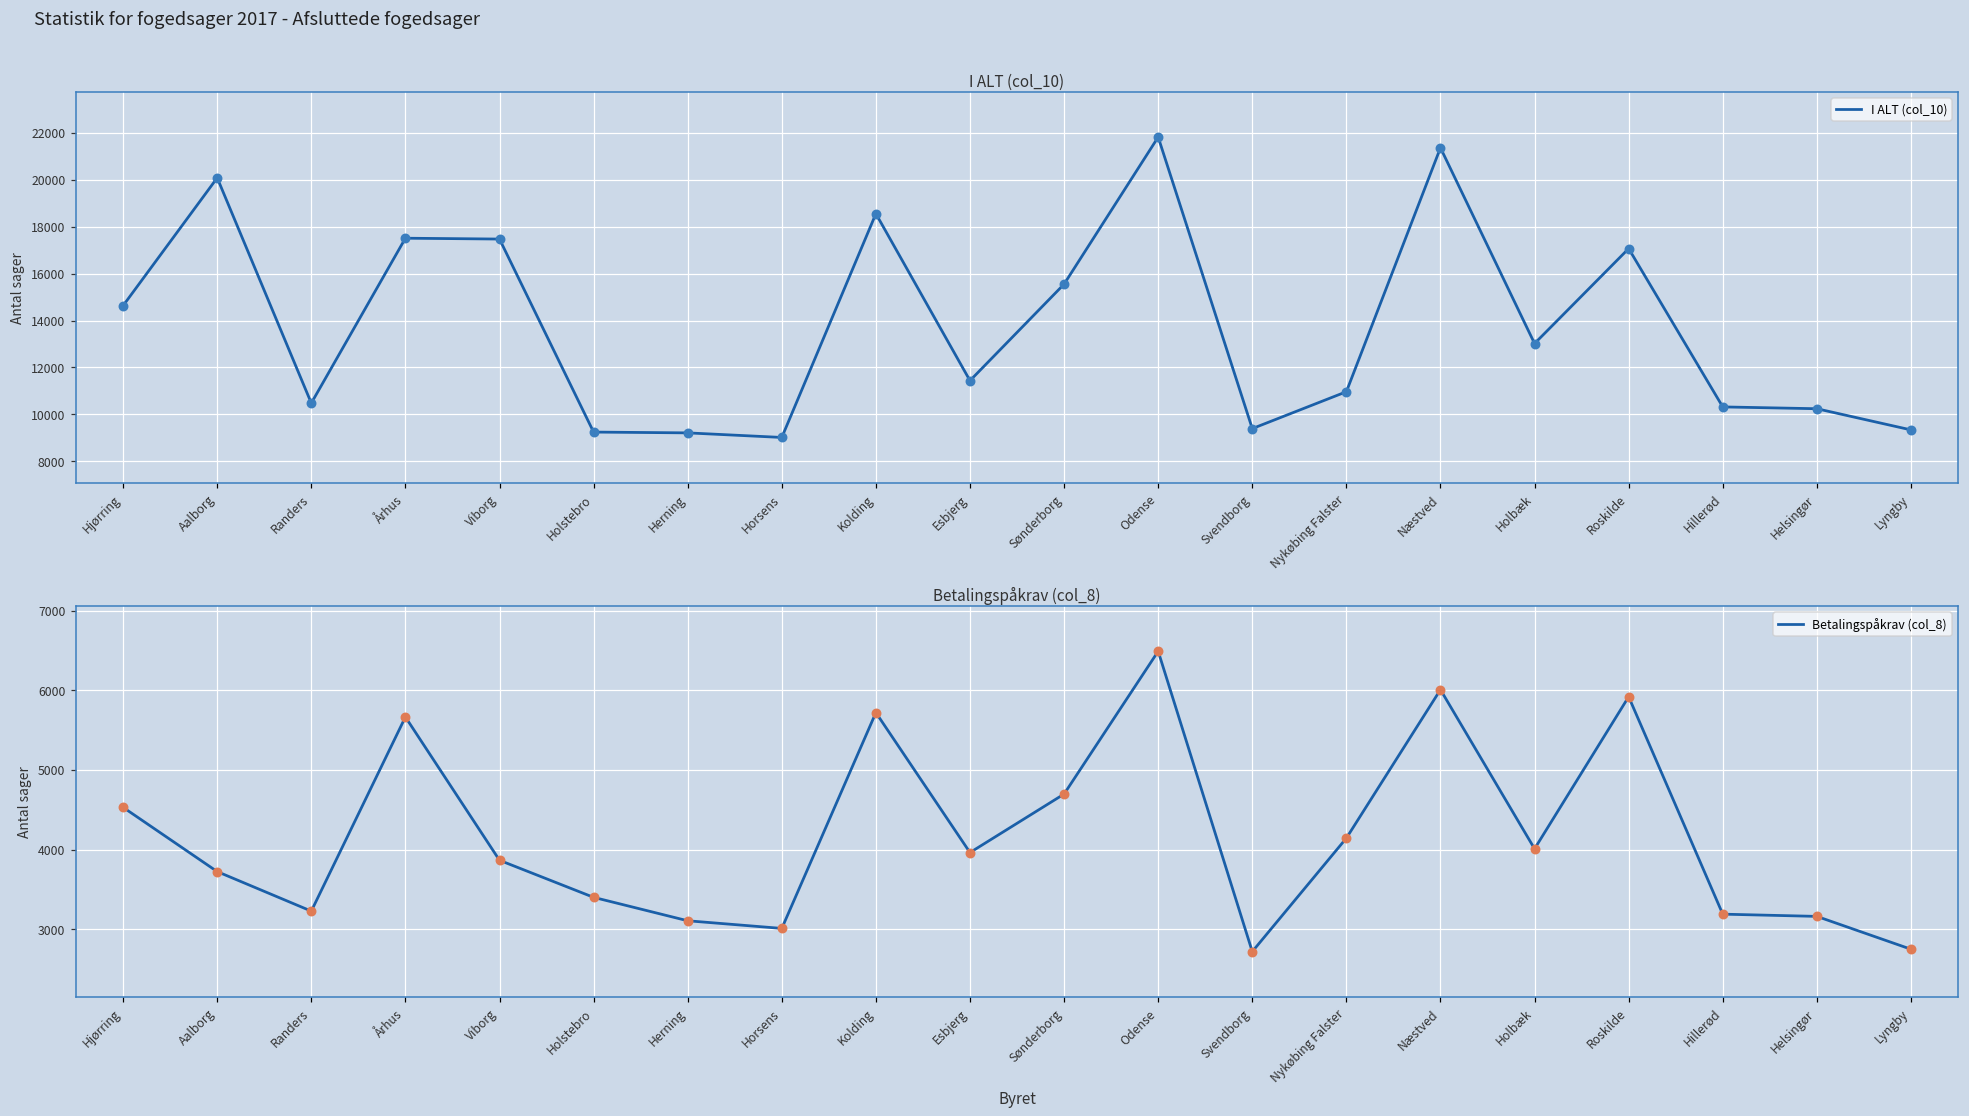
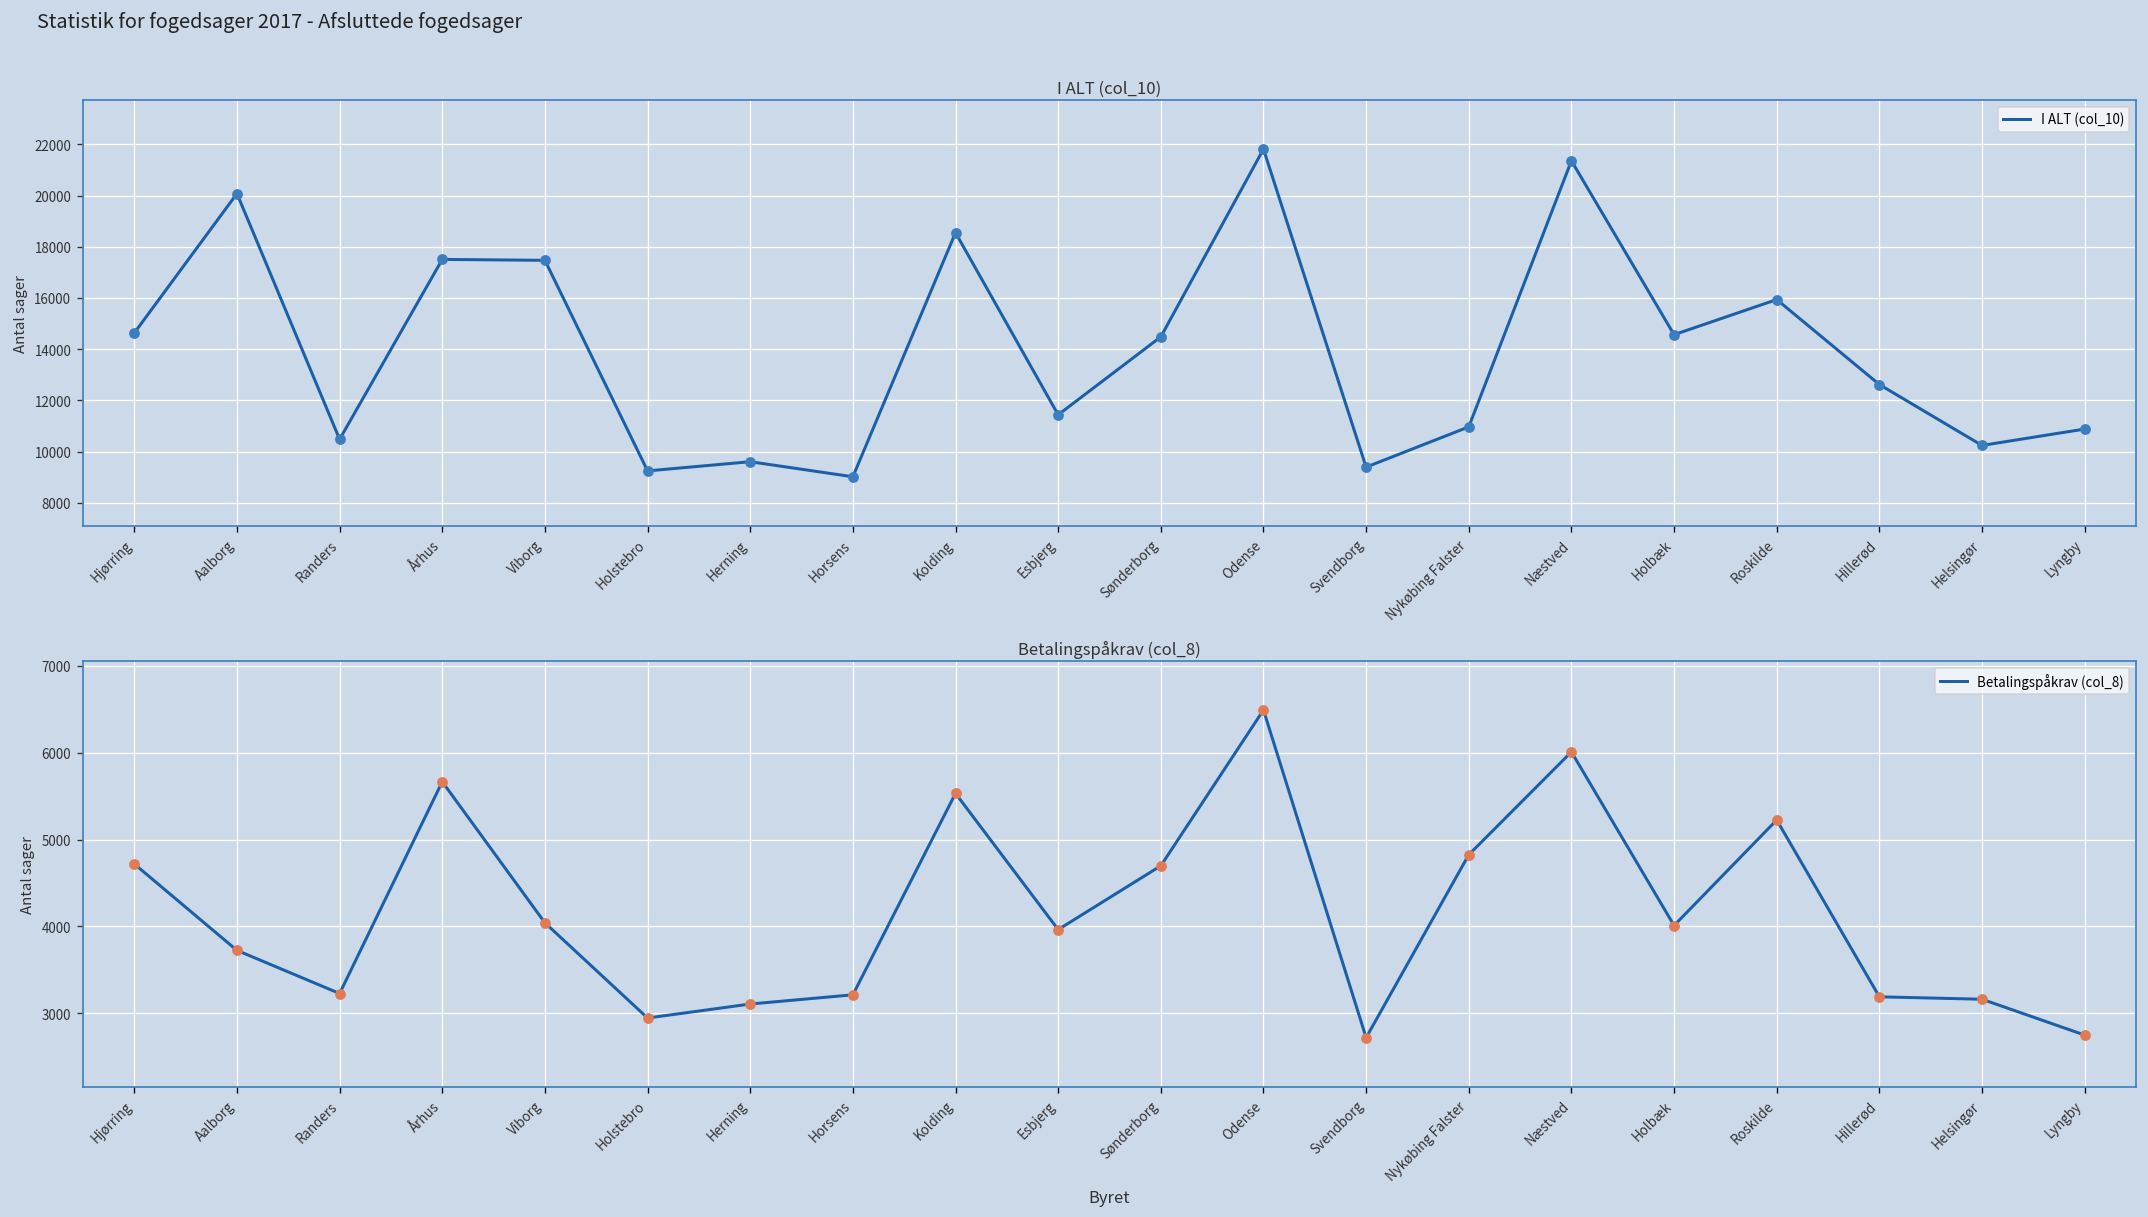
  {
    "I ALT (col_10)": {
      "Hjørring": 14600,
      "Aalborg": 20100,
      "Randers": 10500,
      "Århus": 17500,
      "Viborg": 17500,
      "Holstebro": 9200,
-     "Herning": 9200,
+     "Herning": 9600,
      "Horsens": 9000,
      "Kolding": 18600,
      "Esbjerg": 11400,
-     "Sønderborg": 15600,
+     "Sønderborg": 14500,
      "Odense": 21800,
      "Svendborg": 9400,
      "Nykøbing Falster": 11000,
      "Næstved": 21400,
-     "Holbæk": 13000,
-     "Roskilde": 17100,
-     "Hillerød": 10300,
+     "Holbæk": 14600,
+     "Roskilde": 15900,
+     "Hillerød": 12600,
      "Helsingør": 10200,
-     "Lyngby": 9300
+     "Lyngby": 10900
    },
    "Betalingspåkrav (col_8)": {
-     "Hjørring": 4500,
+     "Hjørring": 4700,
      "Aalborg": 3700,
      "Randers": 3200,
      "Århus": 5700,
-     "Viborg": 3900,
-     "Holstebro": 3400,
+     "Viborg": 4000,
+     "Holstebro": 2900,
      "Herning": 3100,
-     "Horsens": 3000,
-     "Kolding": 5700,
+     "Horsens": 3200,
+     "Kolding": 5500,
      "Esbjerg": 4000,
      "Sønderborg": 4700,
      "Odense": 6500,
      "Svendborg": 2700,
-     "Nykøbing Falster": 4100,
+     "Nykøbing Falster": 4800,
      "Næstved": 6000,
      "Holbæk": 4000,
-     "Roskilde": 5900,
+     "Roskilde": 5200,
      "Hillerød": 3200,
      "Helsingør": 3200,
      "Lyngby": 2800
    }
  }
